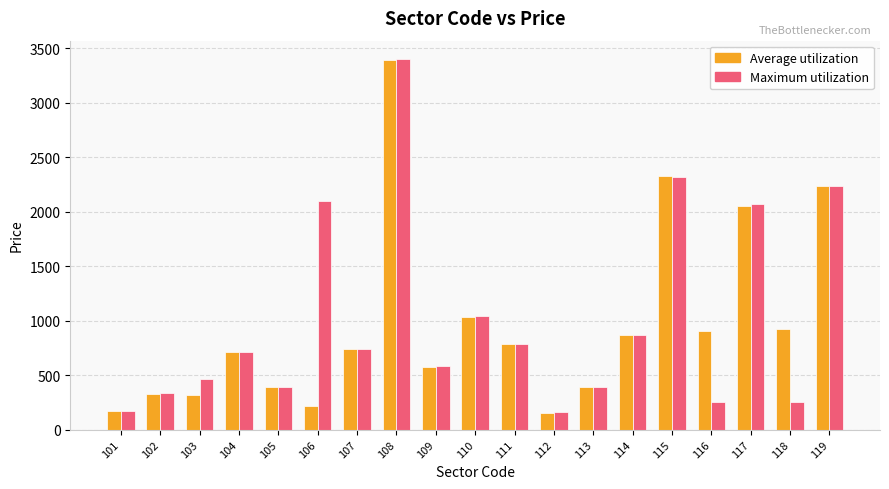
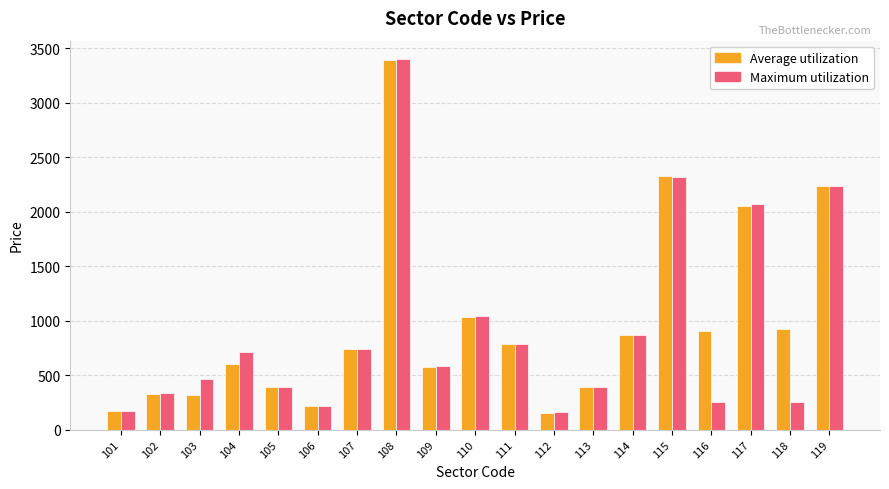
  {
    "Average utilization": {
      "101": 170,
      "102": 330,
      "103": 310,
-     "104": 710,
+     "104": 600,
      "105": 390,
      "106": 220,
      "107": 740,
      "108": 3390,
      "109": 580,
      "110": 1030,
      "111": 780,
      "112": 160,
      "113": 390,
      "114": 870,
      "115": 2320,
      "116": 910,
      "117": 2050,
      "118": 920,
      "119": 2230
    },
    "Maximum utilization": {
      "101": 170,
      "102": 340,
      "103": 460,
      "104": 720,
      "105": 390,
-     "106": 2100,
+     "106": 220,
      "107": 740,
      "108": 3400,
      "109": 580,
      "110": 1040,
      "111": 790,
      "112": 160,
      "113": 390,
      "114": 870,
      "115": 2320,
      "116": 250,
      "117": 2070,
      "118": 250,
      "119": 2240
    }
  }
